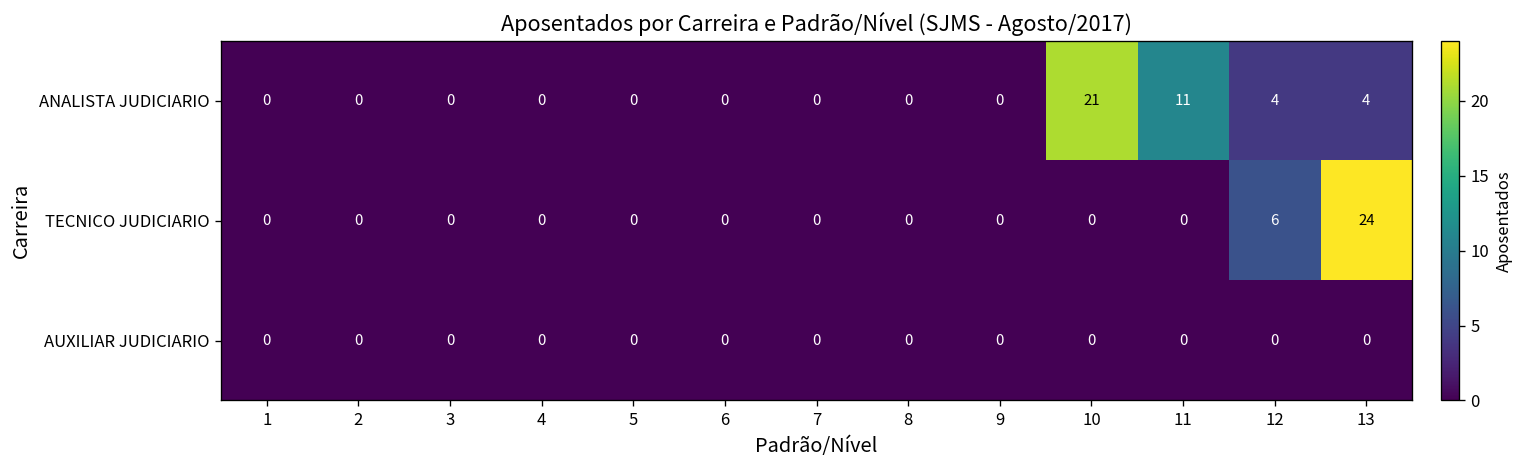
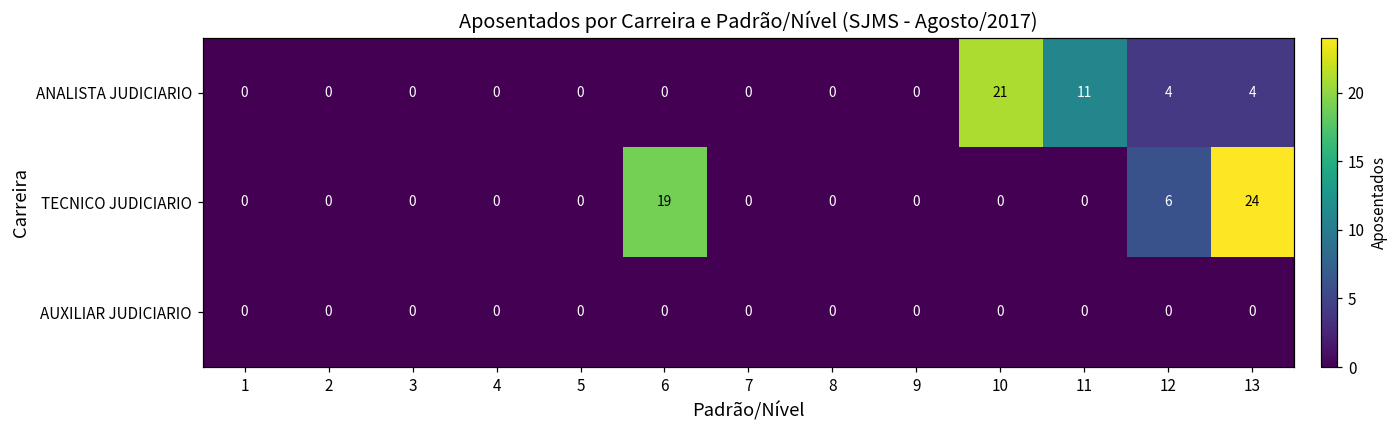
  {
    "ANALISTA JUDICIARIO": {
      "1": 0,
      "2": 0,
      "3": 0,
      "4": 0,
      "5": 0,
      "6": 0,
      "7": 0,
      "8": 0,
      "9": 0,
      "10": 21,
      "11": 11,
      "12": 4,
      "13": 4
    },
    "TECNICO JUDICIARIO": {
      "1": 0,
      "2": 0,
      "3": 0,
      "4": 0,
      "5": 0,
-     "6": 0,
+     "6": 19,
      "7": 0,
      "8": 0,
      "9": 0,
      "10": 0,
      "11": 0,
      "12": 6,
      "13": 24
    },
    "AUXILIAR JUDICIARIO": {
      "1": 0,
      "2": 0,
      "3": 0,
      "4": 0,
      "5": 0,
      "6": 0,
      "7": 0,
      "8": 0,
      "9": 0,
      "10": 0,
      "11": 0,
      "12": 0,
      "13": 0
    }
  }
